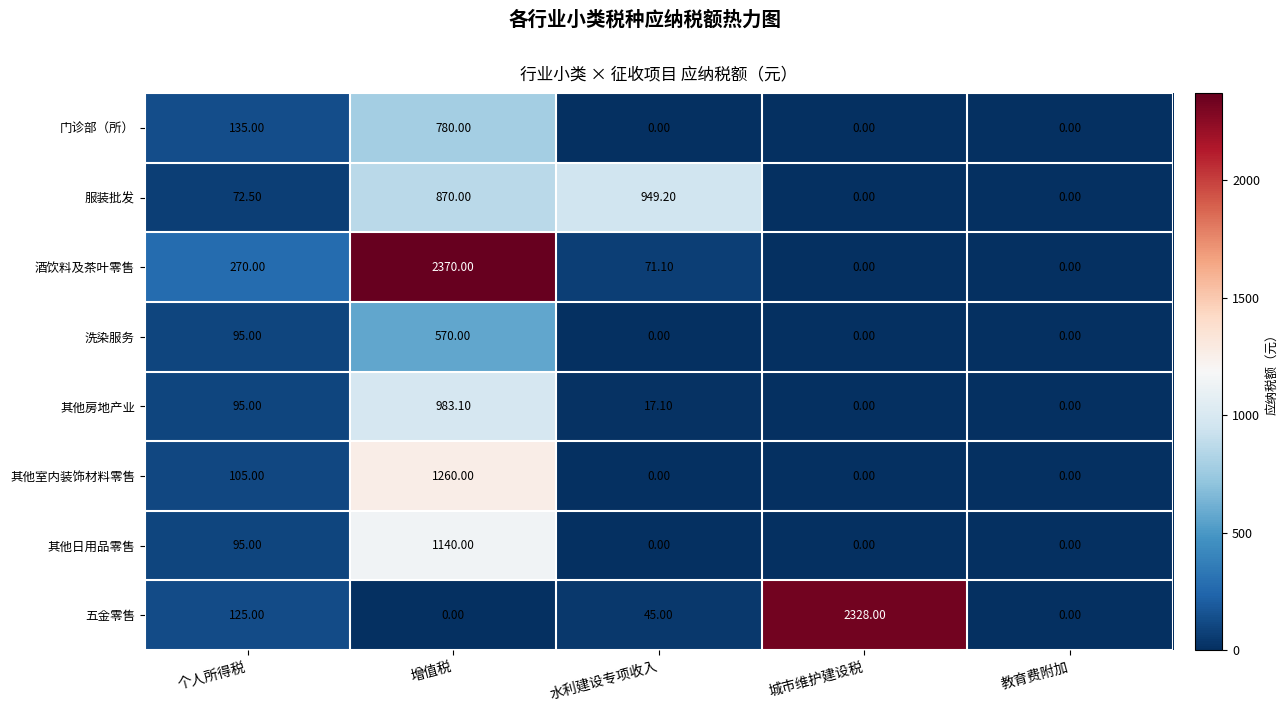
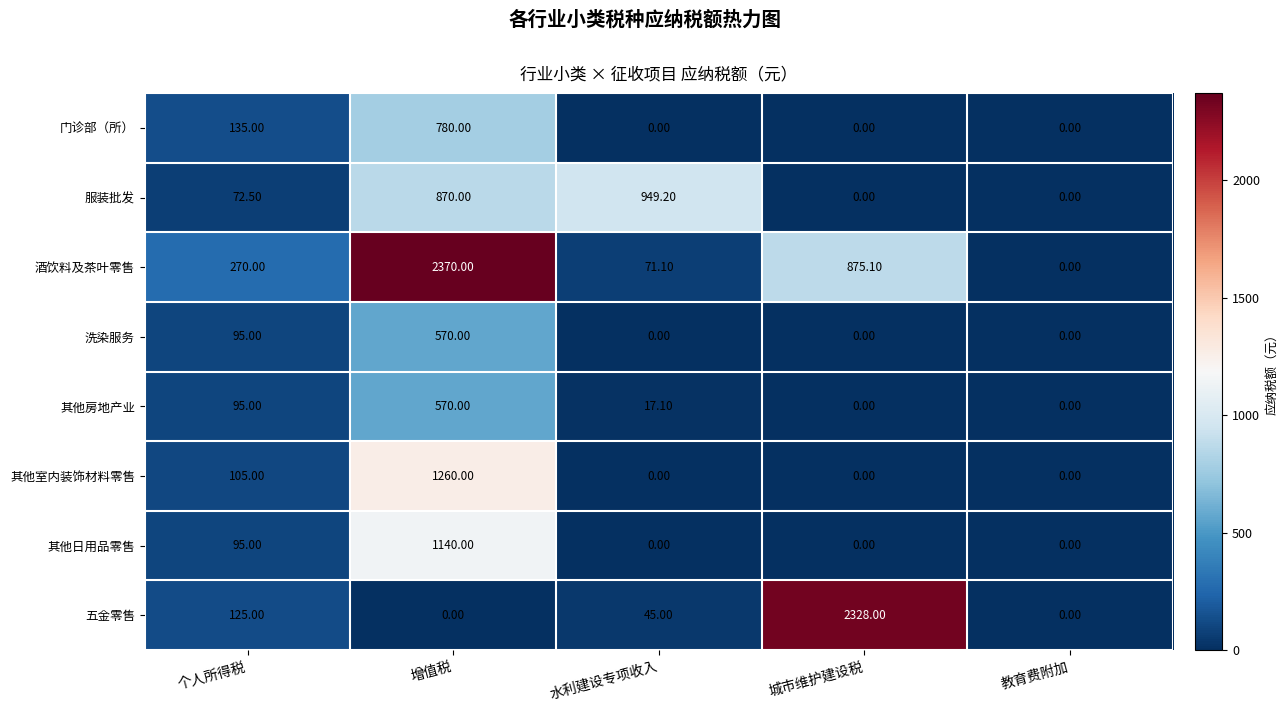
  {
    "门诊部（所）": {
      "个人所得税": 135.00,
      "增值税": 780.00,
      "水利建设专项收入": 0.00,
      "城市维护建设税": 0.00,
      "教育费附加": 0.00
    },
    "服装批发": {
      "个人所得税": 72.50,
      "增值税": 870.00,
      "水利建设专项收入": 949.20,
      "城市维护建设税": 0.00,
      "教育费附加": 0.00
    },
    "酒饮料及茶叶零售": {
      "个人所得税": 270.00,
      "增值税": 2370.00,
      "水利建设专项收入": 71.10,
-     "城市维护建设税": 0.00,
+     "城市维护建设税": 875.10,
      "教育费附加": 0.00
    },
    "洗染服务": {
      "个人所得税": 95.00,
      "增值税": 570.00,
      "水利建设专项收入": 0.00,
      "城市维护建设税": 0.00,
      "教育费附加": 0.00
    },
    "其他房地产业": {
      "个人所得税": 95.00,
-     "增值税": 983.10,
+     "增值税": 570.00,
      "水利建设专项收入": 17.10,
      "城市维护建设税": 0.00,
      "教育费附加": 0.00
    },
    "其他室内装饰材料零售": {
      "个人所得税": 105.00,
      "增值税": 1260.00,
      "水利建设专项收入": 0.00,
      "城市维护建设税": 0.00,
      "教育费附加": 0.00
    },
    "其他日用品零售": {
      "个人所得税": 95.00,
      "增值税": 1140.00,
      "水利建设专项收入": 0.00,
      "城市维护建设税": 0.00,
      "教育费附加": 0.00
    },
    "五金零售": {
      "个人所得税": 125.00,
      "增值税": 0.00,
      "水利建设专项收入": 45.00,
      "城市维护建设税": 2328.00,
      "教育费附加": 0.00
    }
  }
